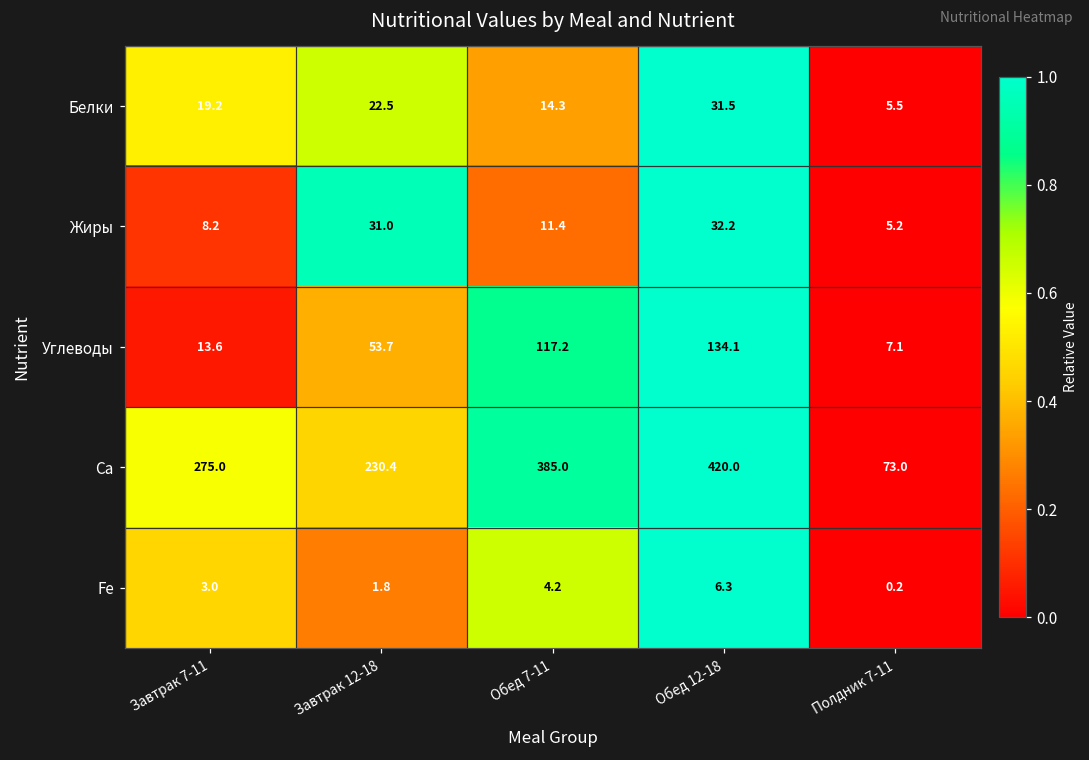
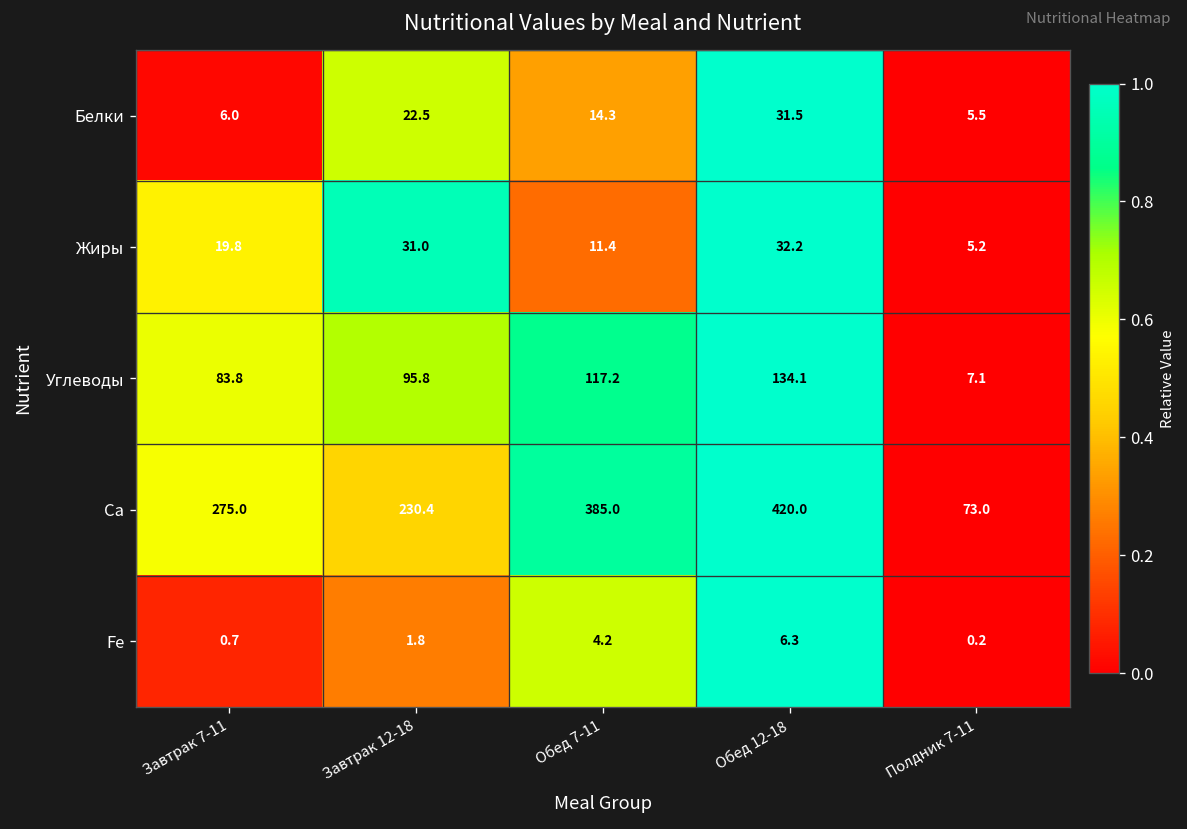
  {
    "Белки": {
-     "Завтрак 7-11": 19.2,
+     "Завтрак 7-11": 6.0,
      "Завтрак 12-18": 22.5,
      "Обед 7-11": 14.3,
      "Обед 12-18": 31.5,
      "Полдник 7-11": 5.5
    },
    "Жиры": {
-     "Завтрак 7-11": 8.2,
+     "Завтрак 7-11": 19.8,
      "Завтрак 12-18": 31.0,
      "Обед 7-11": 11.4,
      "Обед 12-18": 32.2,
      "Полдник 7-11": 5.2
    },
    "Углеводы": {
-     "Завтрак 7-11": 13.6,
-     "Завтрак 12-18": 53.7,
+     "Завтрак 7-11": 83.8,
+     "Завтрак 12-18": 95.8,
      "Обед 7-11": 117.2,
      "Обед 12-18": 134.1,
      "Полдник 7-11": 7.1
    },
    "Ca": {
      "Завтрак 7-11": 275.0,
      "Завтрак 12-18": 230.4,
      "Обед 7-11": 385.0,
      "Обед 12-18": 420.0,
      "Полдник 7-11": 73.0
    },
    "Fe": {
-     "Завтрак 7-11": 3.0,
+     "Завтрак 7-11": 0.7,
      "Завтрак 12-18": 1.8,
      "Обед 7-11": 4.2,
      "Обед 12-18": 6.3,
      "Полдник 7-11": 0.2
    }
  }
